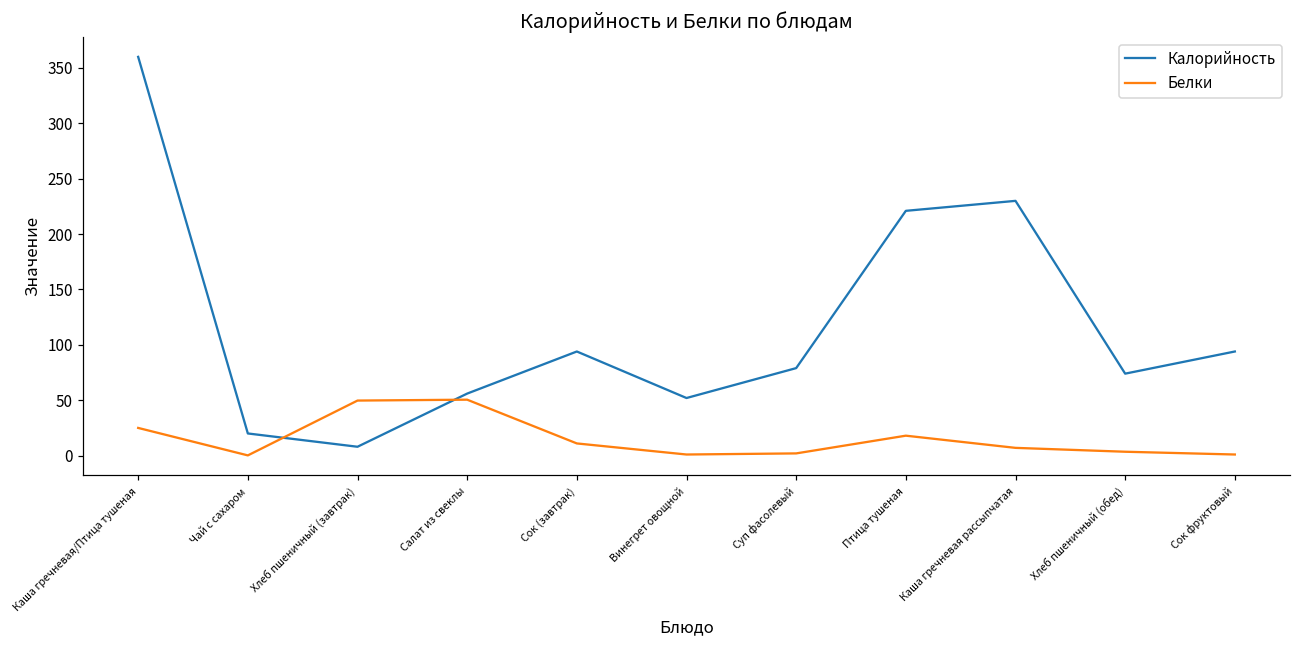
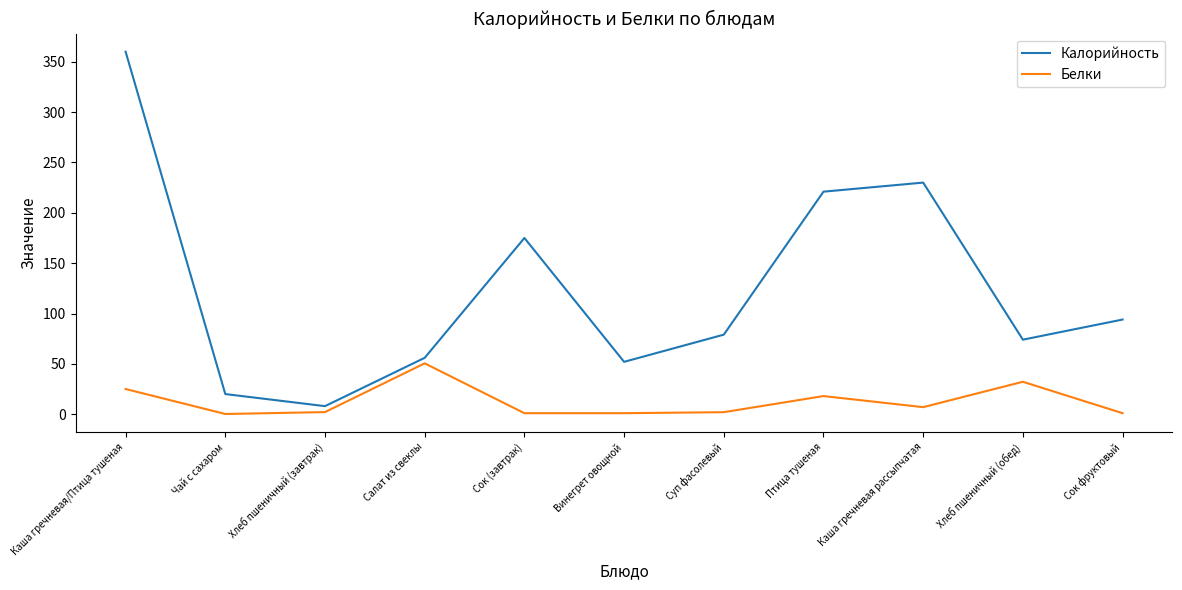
  {
    "Калорийность": {
      "Каша гречневая/Птица тушеная": 360,
      "Чай с сахаром": 20,
      "Хлеб пшеничный (завтрак)": 8,
      "Салат из свеклы": 56,
-     "Сок (завтрак)": 94,
+     "Сок (завтрак)": 175,
      "Винегрет овощной": 52,
      "Суп фасолевый": 79,
      "Птица тушеная": 221,
      "Каша гречневая рассыпчатая": 230,
      "Хлеб пшеничный (обед)": 74,
      "Сок фруктовый": 94
    },
    "Белки": {
      "Каша гречневая/Птица тушеная": 25,
      "Чай с сахаром": 0,
-     "Хлеб пшеничный (завтрак)": 50,
+     "Хлеб пшеничный (завтрак)": 2,
      "Салат из свеклы": 51,
-     "Сок (завтрак)": 11,
+     "Сок (завтрак)": 1,
      "Винегрет овощной": 1,
      "Суп фасолевый": 2,
      "Птица тушеная": 18,
      "Каша гречневая рассыпчатая": 7,
-     "Хлеб пшеничный (обед)": 4,
+     "Хлеб пшеничный (обед)": 32,
      "Сок фруктовый": 1
    }
  }
